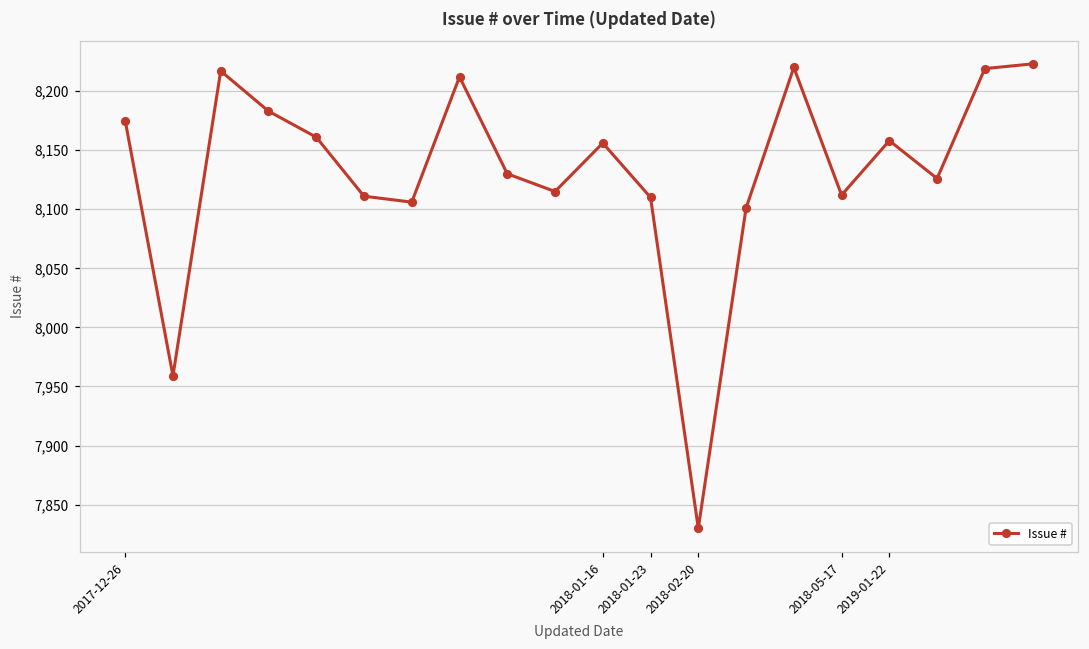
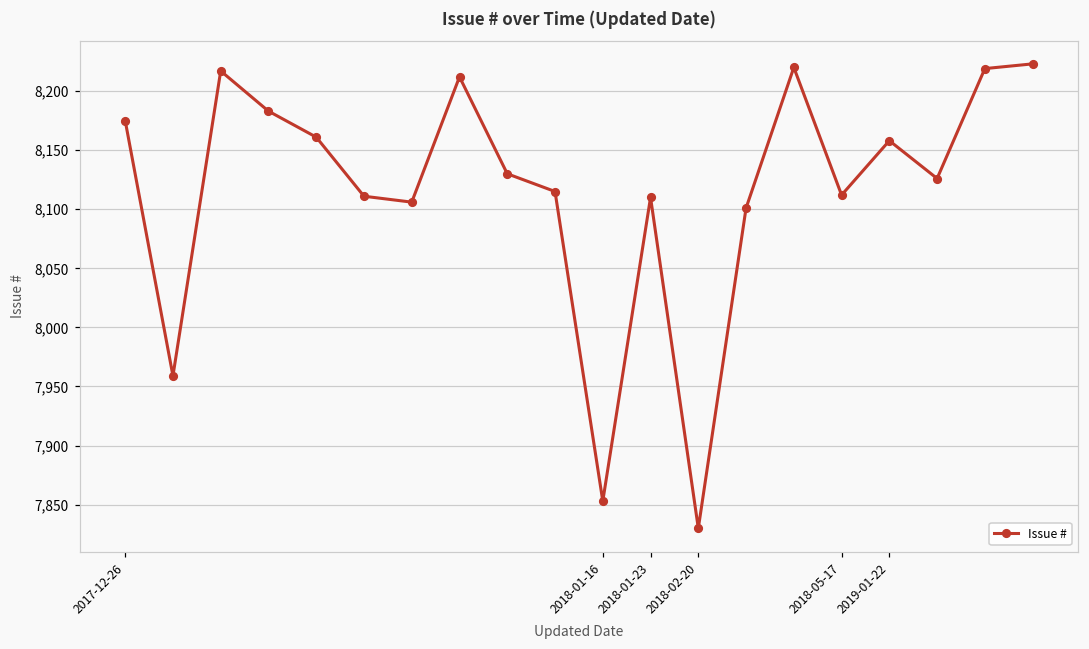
  {
-   "2018-01-16": "8,156",
+   "2018-01-16": "7,853",
    "2018-01-23": "8,110",
    "2018-05-17": "8,112"
  }
